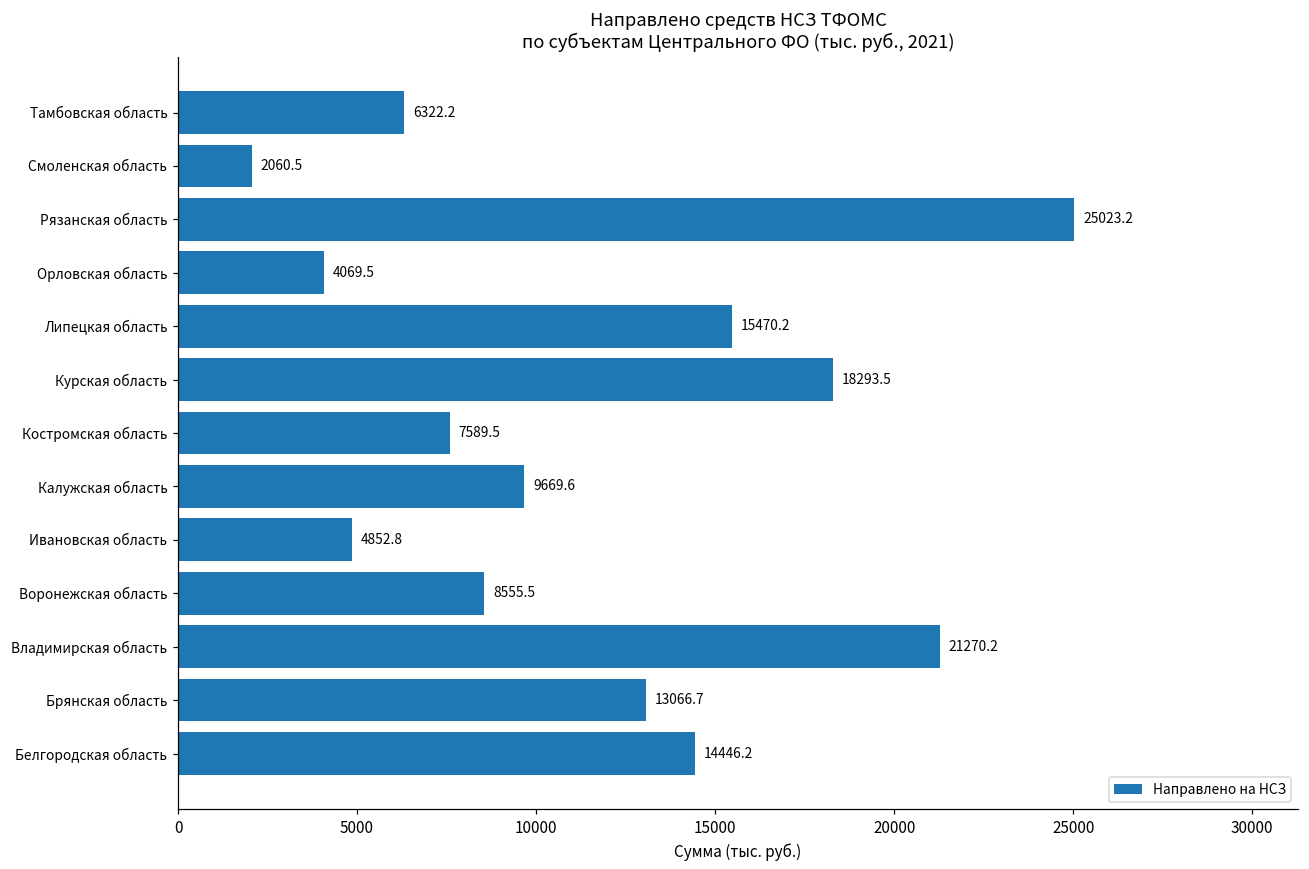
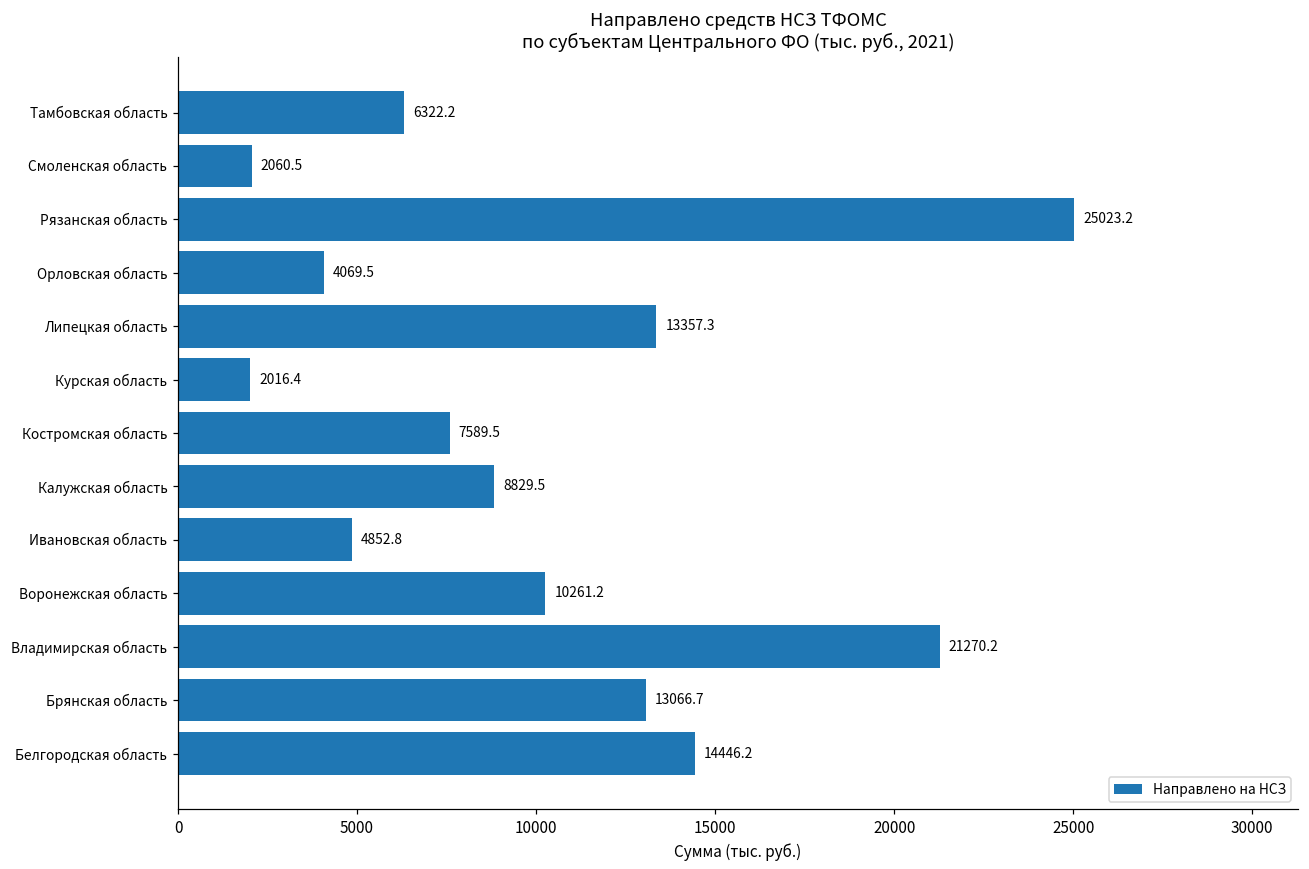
  {
    "Тамбовская область": 6322.2,
    "Смоленская область": 2060.5,
    "Рязанская область": 25023.2,
    "Орловская область": 4069.5,
-   "Липецкая область": 15470.2,
-   "Курская область": 18293.5,
+   "Липецкая область": 13357.3,
+   "Курская область": 2016.4,
    "Костромская область": 7589.5,
-   "Калужская область": 9669.6,
+   "Калужская область": 8829.5,
    "Ивановская область": 4852.8,
-   "Воронежская область": 8555.5,
+   "Воронежская область": 10261.2,
    "Владимирская область": 21270.2,
    "Брянская область": 13066.7,
    "Белгородская область": 14446.2
  }
